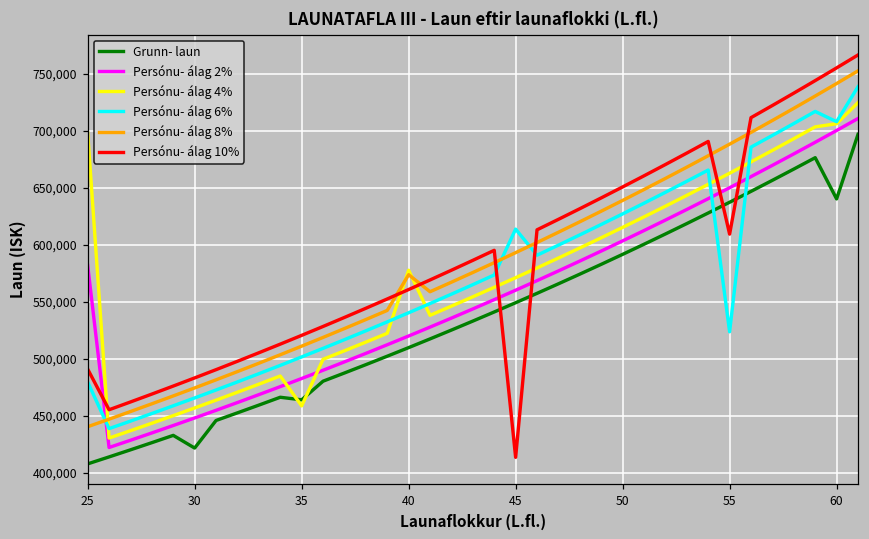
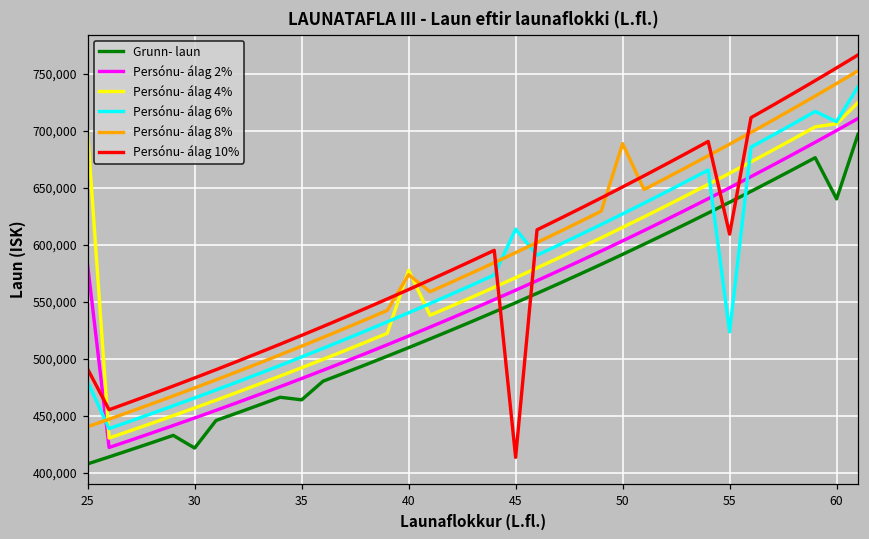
  {
    "Grunn- laun": {
      "25": "408,000",
      "30": "421,000",
      "35": "464,000",
      "40": "510,000",
      "45": "549,000",
      "50": "591,000",
      "55": "637,000",
      "60": "640,000"
    },
    "Persónu- álag 2%": {
      "25": "582,000",
      "30": "448,000",
      "35": "482,000",
      "40": "520,000",
      "45": "560,000",
      "50": "603,000",
      "55": "650,000",
      "60": "700,000"
    },
    "Persónu- álag 4%": {
      "25": "698,000",
      "30": "457,000",
-     "35": "458,000",
+     "35": "492,000",
      "40": "577,000",
      "45": "571,000",
      "50": "615,000",
      "55": "663,000"
    },
    "Persónu- álag 6%": {
      "25": "479,000",
      "30": "465,000",
      "35": "501,000",
      "40": "540,000",
      "45": "614,000",
      "50": "627,000",
      "55": "523,000"
    },
    "Persónu- álag 8%": {
      "25": "440,000",
      "30": "474,000",
      "35": "511,000",
      "40": "574,000",
      "45": "593,000",
-     "50": "639,000",
+     "50": "689,000",
      "55": "688,000",
      "60": "741,000"
    },
    "Persónu- álag 10%": {
      "25": "491,000",
      "30": "483,000",
      "35": "520,000",
      "40": "561,000",
      "45": "413,000",
      "50": "651,000",
      "55": "609,000",
      "60": "755,000"
    }
  }
